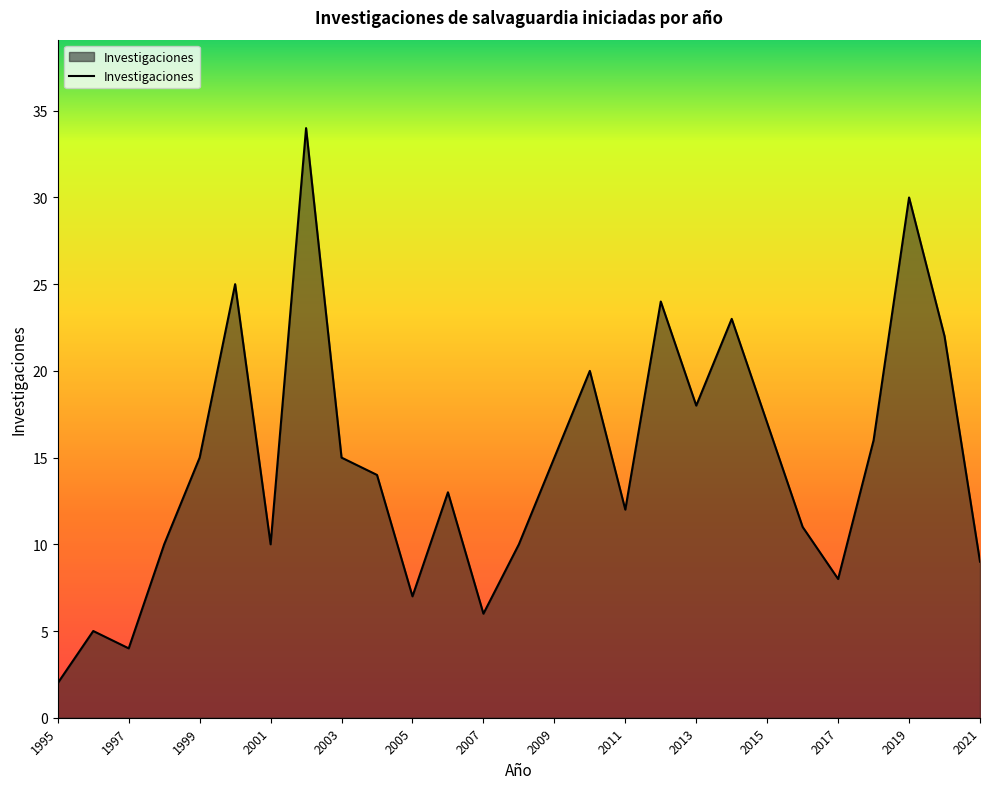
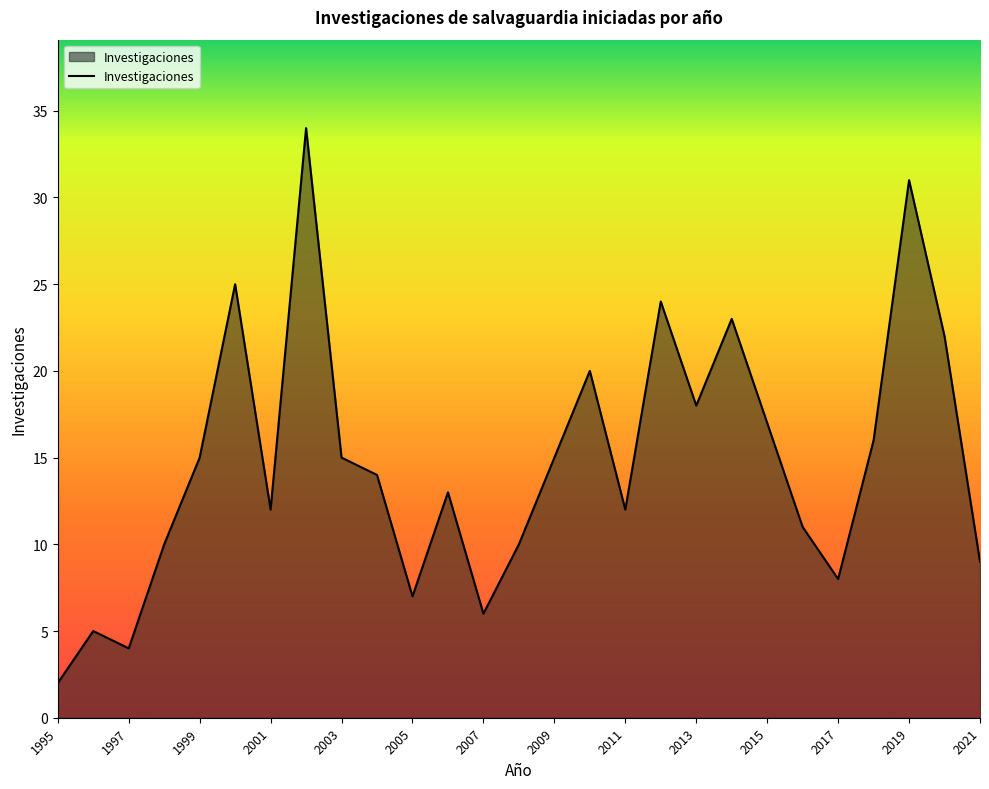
  {
    "1995": 2,
    "1997": 4,
    "1999": 15,
-   "2001": 10,
+   "2001": 12,
    "2003": 15,
    "2005": 7,
    "2007": 6,
    "2009": 15,
    "2011": 12,
    "2013": 18,
    "2015": 17,
    "2017": 8,
-   "2019": 30,
+   "2019": 31,
    "2021": 9
  }
